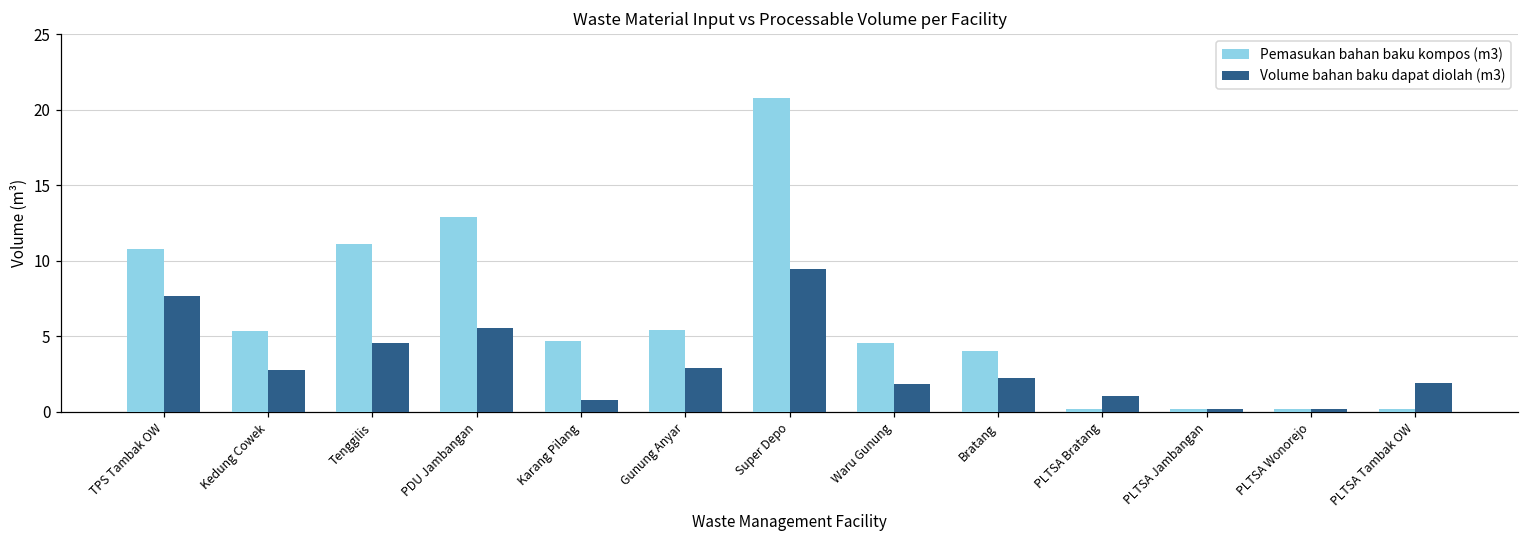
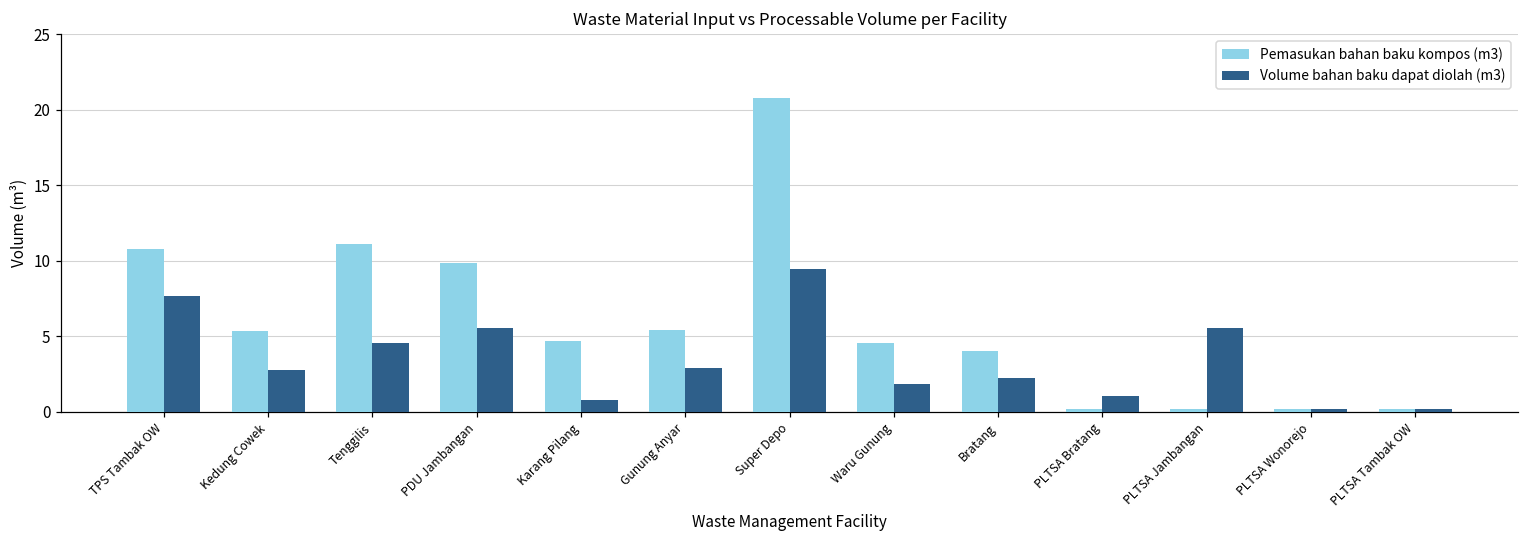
  {
    "Pemasukan bahan baku kompos (m3)": {
      "TPS Tambak OW": 10.8,
      "Kedung Cowek": 5.3,
      "Tenggilis": 11.1,
-     "PDU Jambangan": 12.9,
+     "PDU Jambangan": 9.8,
      "Karang Pilang": 4.7,
      "Gunung Anyar": 5.4,
      "Super Depo": 20.8,
      "Waru Gunung": 4.5,
      "Bratang": 4.0
    },
    "Volume bahan baku dapat diolah (m3)": {
      "TPS Tambak OW": 7.6,
      "Kedung Cowek": 2.8,
      "Tenggilis": 4.5,
      "PDU Jambangan": 5.6,
      "Karang Pilang": 0.8,
      "Gunung Anyar": 2.9,
      "Super Depo": 9.5,
      "Waru Gunung": 1.8,
      "Bratang": 2.2,
      "PLTSA Bratang": 1.0,
-     "PLTSA Jambangan": 0.2,
-     "PLTSA Tambak OW": 1.9
+     "PLTSA Jambangan": 5.6,
+     "PLTSA Tambak OW": 0.2
    }
  }
